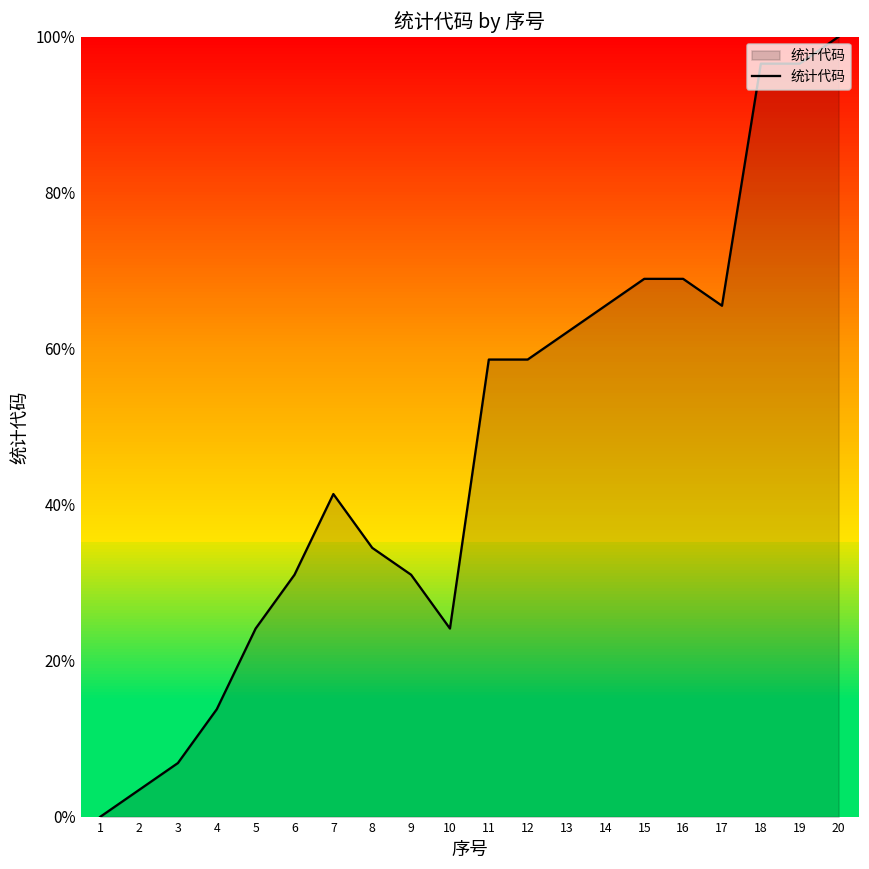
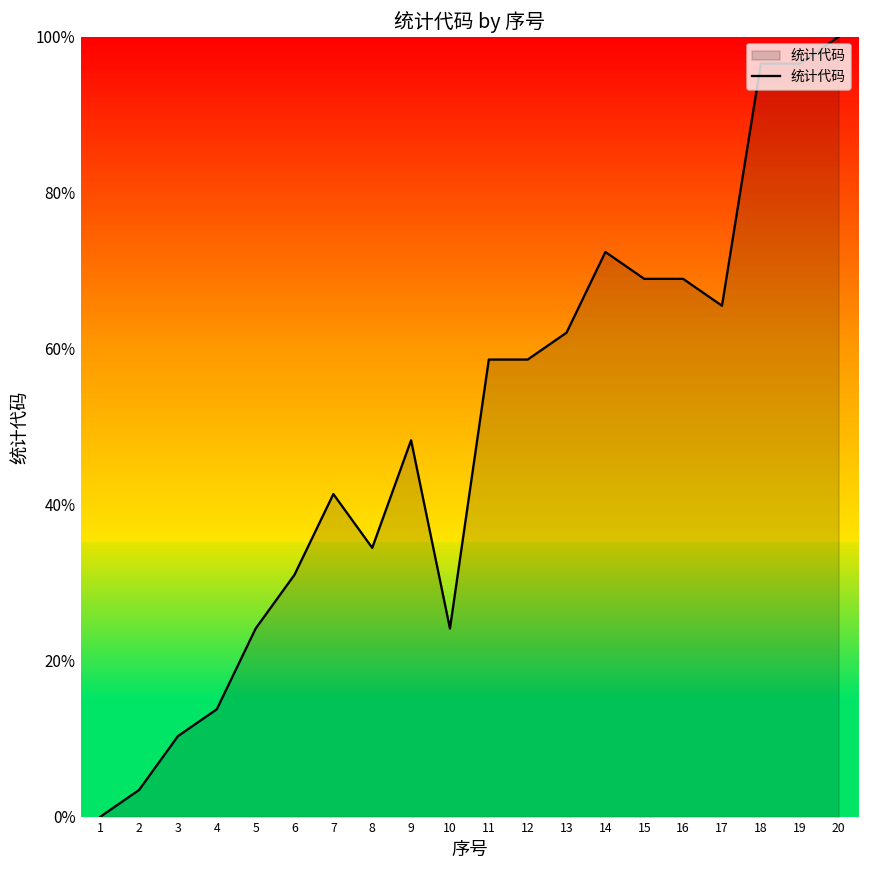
  {
    "1": "0%",
    "2": "3%",
-   "3": "7%",
+   "3": "10%",
    "4": "14%",
    "5": "24%",
    "6": "31%",
    "7": "41%",
    "8": "34%",
-   "9": "31%",
+   "9": "48%",
    "10": "24%",
    "11": "59%",
    "12": "59%",
    "13": "62%",
-   "14": "66%",
+   "14": "72%",
    "15": "69%",
    "16": "69%",
    "17": "66%",
    "20": "100%"
  }
